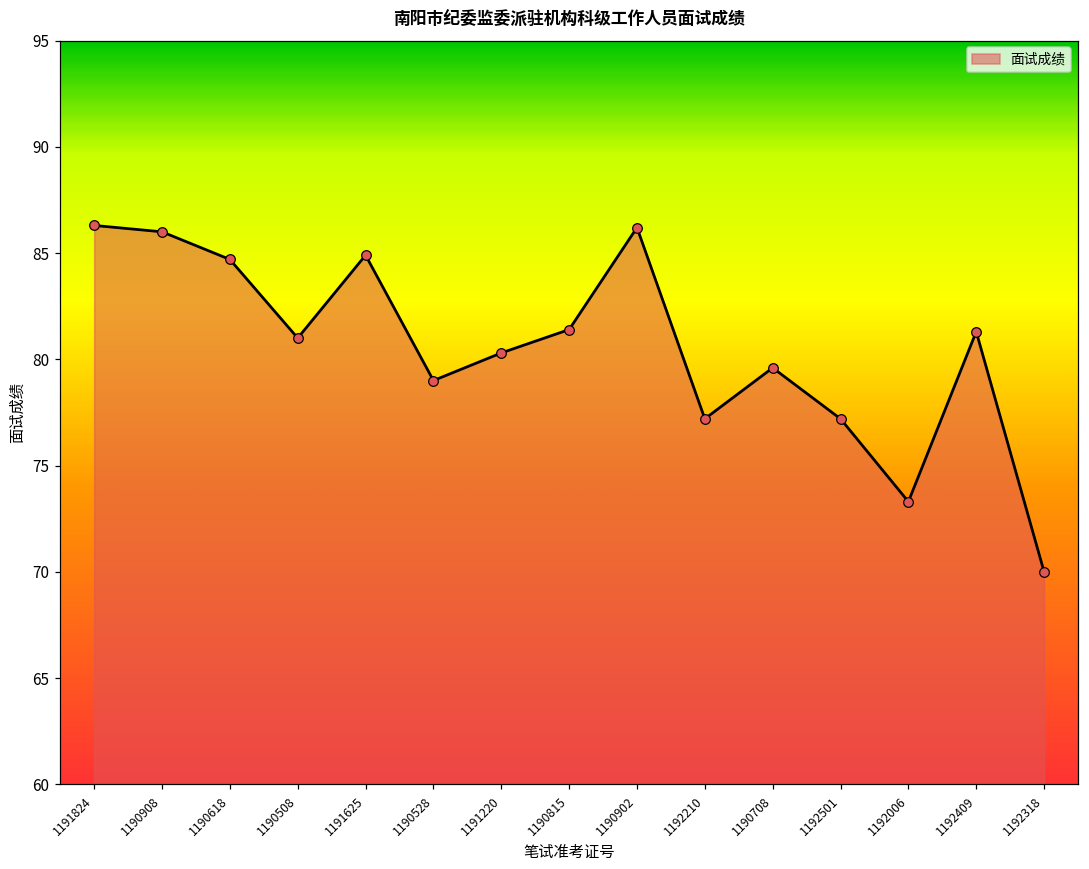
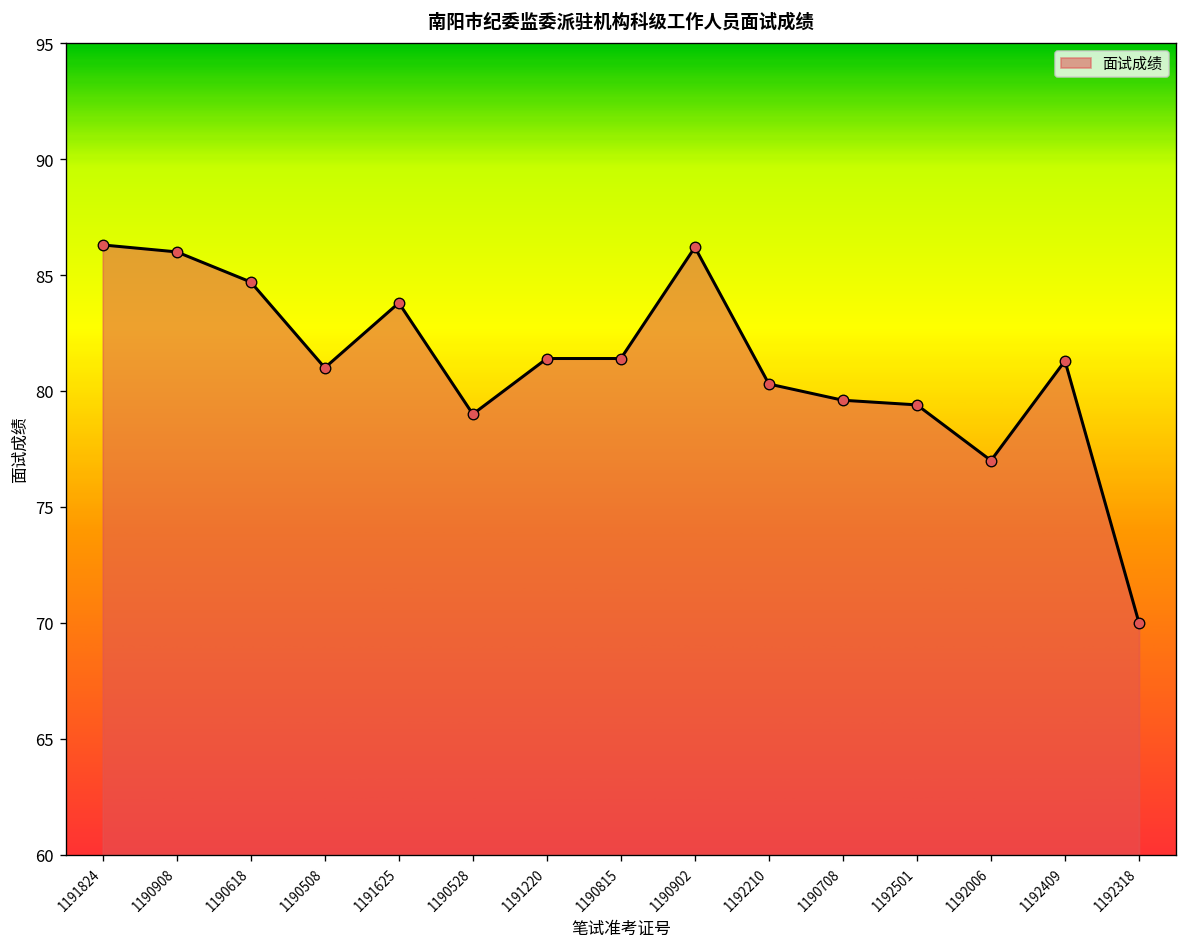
  {
    "1191824": 86.3,
    "1190908": 86.0,
    "1190618": 84.7,
    "1190508": 81.0,
-   "1191625": 84.9,
+   "1191625": 83.8,
    "1190528": 79.0,
-   "1191220": 80.3,
+   "1191220": 81.4,
    "1190815": 81.4,
    "1190902": 86.2,
-   "1192210": 77.2,
+   "1192210": 80.3,
    "1190708": 79.6,
-   "1192501": 77.2,
-   "1192006": 73.3,
+   "1192501": 79.4,
+   "1192006": 77.0,
    "1192409": 81.3,
    "1192318": 70.0
  }
